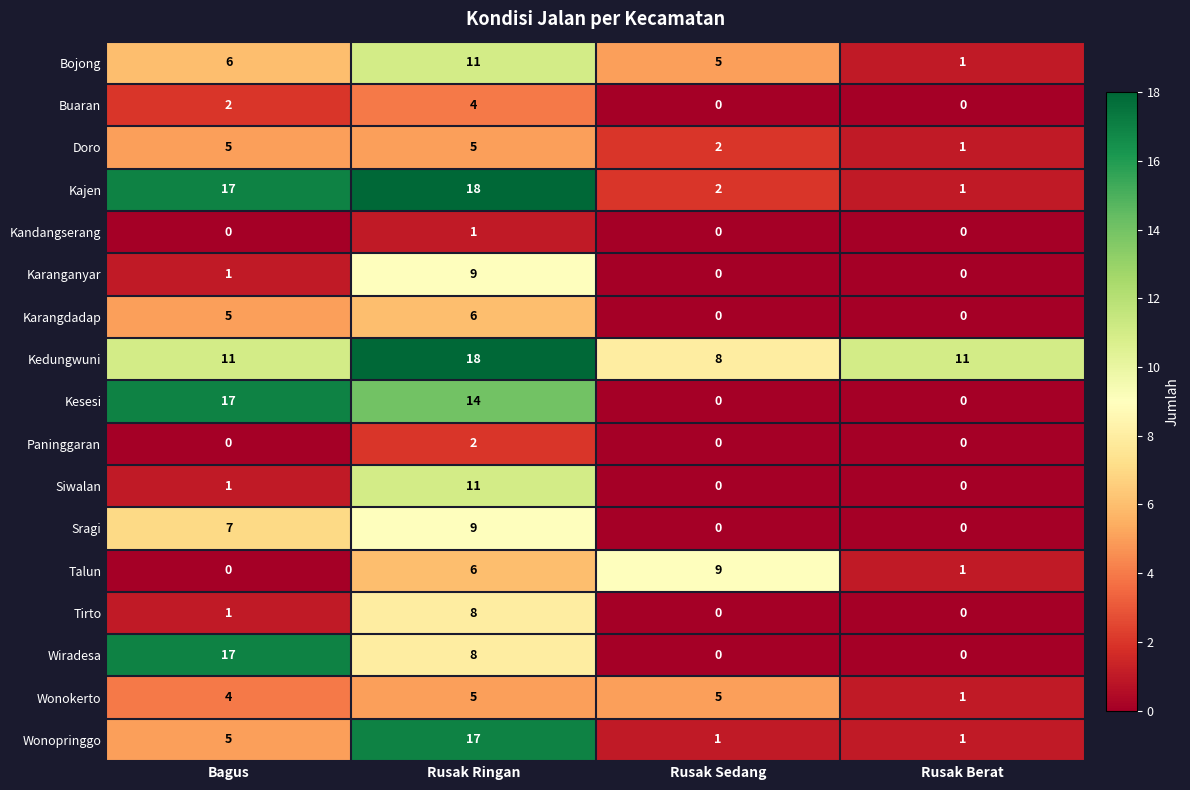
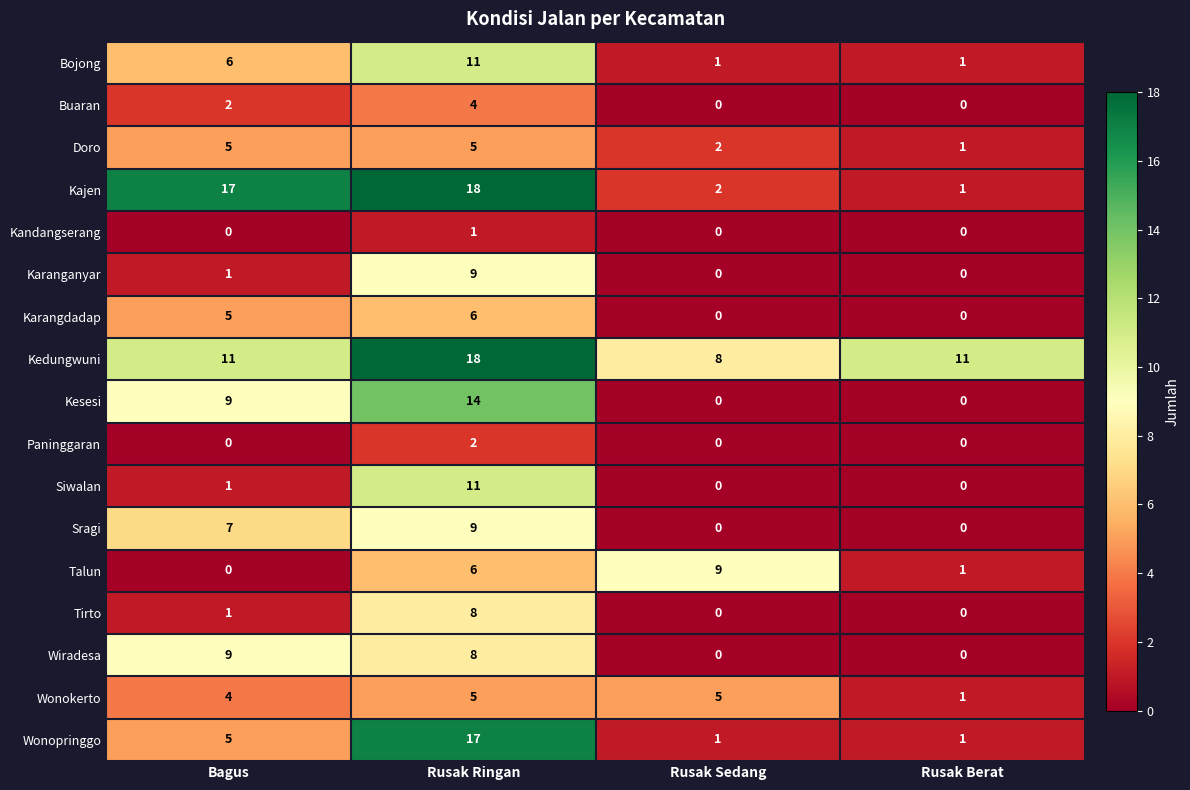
  {
    "Bojong": {
      "Bagus": 6,
      "Rusak Ringan": 11,
-     "Rusak Sedang": 5,
+     "Rusak Sedang": 1,
      "Rusak Berat": 1
    },
    "Buaran": {
      "Bagus": 2,
      "Rusak Ringan": 4,
      "Rusak Sedang": 0,
      "Rusak Berat": 0
    },
    "Doro": {
      "Bagus": 5,
      "Rusak Ringan": 5,
      "Rusak Sedang": 2,
      "Rusak Berat": 1
    },
    "Kajen": {
      "Bagus": 17,
      "Rusak Ringan": 18,
      "Rusak Sedang": 2,
      "Rusak Berat": 1
    },
    "Kandangserang": {
      "Bagus": 0,
      "Rusak Ringan": 1,
      "Rusak Sedang": 0,
      "Rusak Berat": 0
    },
    "Karanganyar": {
      "Bagus": 1,
      "Rusak Ringan": 9,
      "Rusak Sedang": 0,
      "Rusak Berat": 0
    },
    "Karangdadap": {
      "Bagus": 5,
      "Rusak Ringan": 6,
      "Rusak Sedang": 0,
      "Rusak Berat": 0
    },
    "Kedungwuni": {
      "Bagus": 11,
      "Rusak Ringan": 18,
      "Rusak Sedang": 8,
      "Rusak Berat": 11
    },
    "Kesesi": {
-     "Bagus": 17,
+     "Bagus": 9,
      "Rusak Ringan": 14,
      "Rusak Sedang": 0,
      "Rusak Berat": 0
    },
    "Paninggaran": {
      "Bagus": 0,
      "Rusak Ringan": 2,
      "Rusak Sedang": 0,
      "Rusak Berat": 0
    },
    "Siwalan": {
      "Bagus": 1,
      "Rusak Ringan": 11,
      "Rusak Sedang": 0,
      "Rusak Berat": 0
    },
    "Sragi": {
      "Bagus": 7,
      "Rusak Ringan": 9,
      "Rusak Sedang": 0,
      "Rusak Berat": 0
    },
    "Talun": {
      "Bagus": 0,
      "Rusak Ringan": 6,
      "Rusak Sedang": 9,
      "Rusak Berat": 1
    },
    "Tirto": {
      "Bagus": 1,
      "Rusak Ringan": 8,
      "Rusak Sedang": 0,
      "Rusak Berat": 0
    },
    "Wiradesa": {
-     "Bagus": 17,
+     "Bagus": 9,
      "Rusak Ringan": 8,
      "Rusak Sedang": 0,
      "Rusak Berat": 0
    },
    "Wonokerto": {
      "Bagus": 4,
      "Rusak Ringan": 5,
      "Rusak Sedang": 5,
      "Rusak Berat": 1
    },
    "Wonopringgo": {
      "Bagus": 5,
      "Rusak Ringan": 17,
      "Rusak Sedang": 1,
      "Rusak Berat": 1
    }
  }
